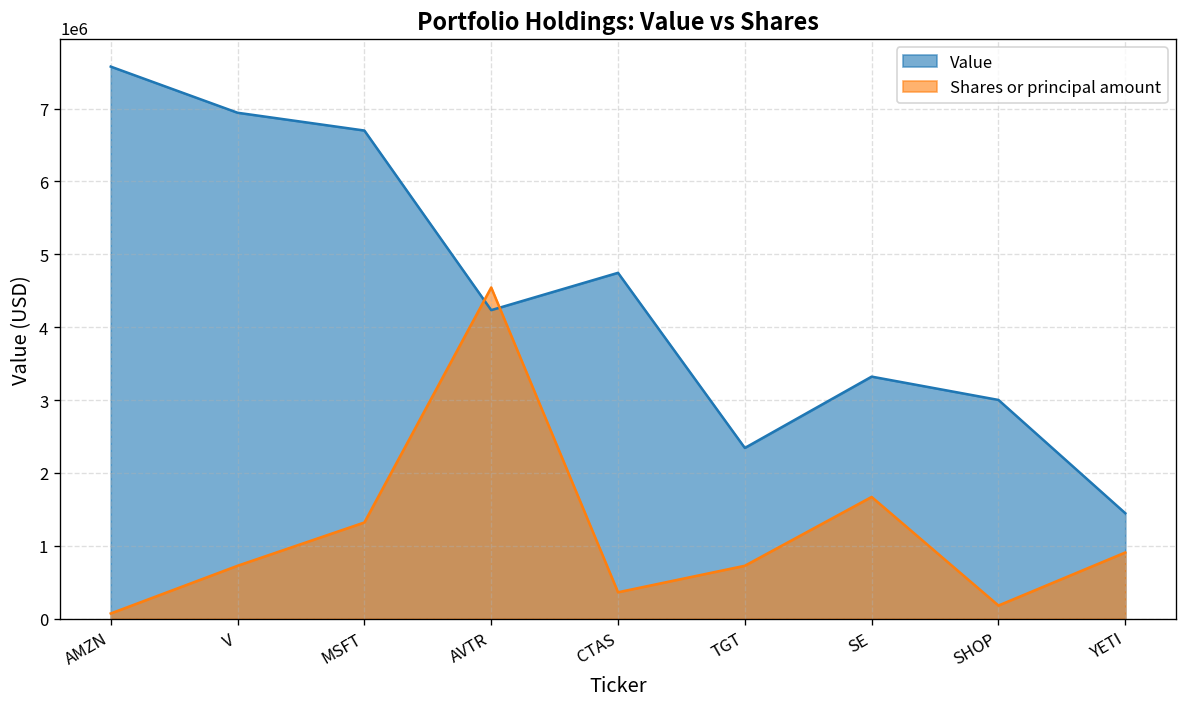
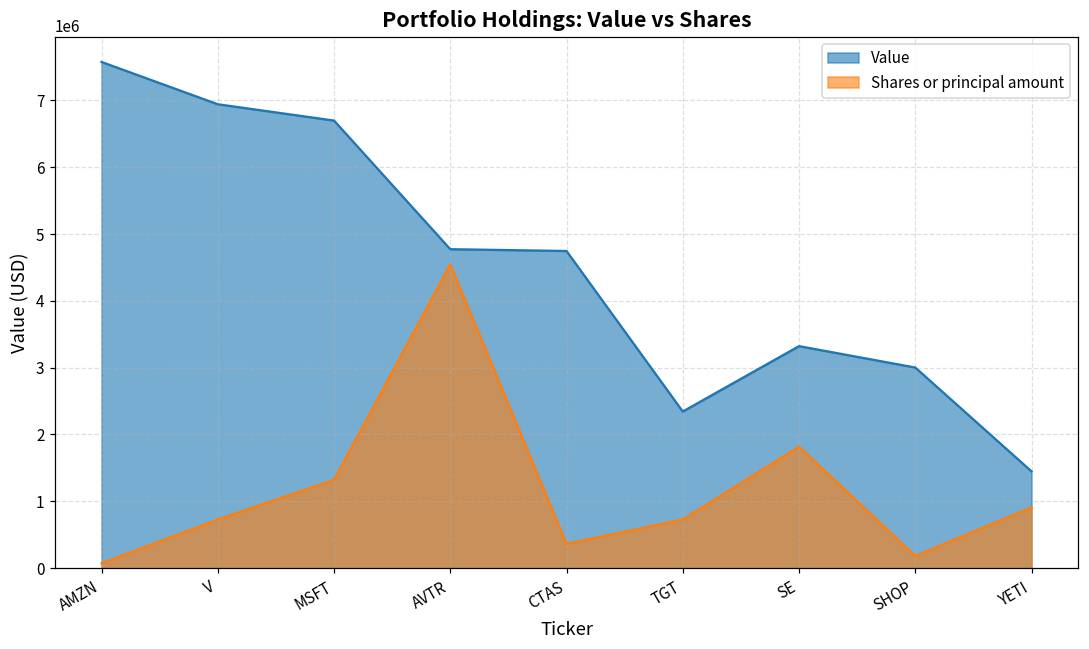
  {
    "Value": {
      "AMZN": 7600000,
      "V": 6900000,
      "MSFT": 6700000,
-     "AVTR": 4200000,
+     "AVTR": 4800000,
      "CTAS": 4700000,
      "TGT": 2300000,
      "SE": 3300000,
      "SHOP": 3000000,
      "YETI": 1400000
    },
    "Shares or principal amount": {
      "AMZN": 100000,
      "V": 700000,
      "MSFT": 1300000,
      "AVTR": 4500000,
      "CTAS": 400000,
      "TGT": 700000,
-     "SE": 1700000,
+     "SE": 1800000,
      "SHOP": 200000,
      "YETI": 900000
    }
  }
